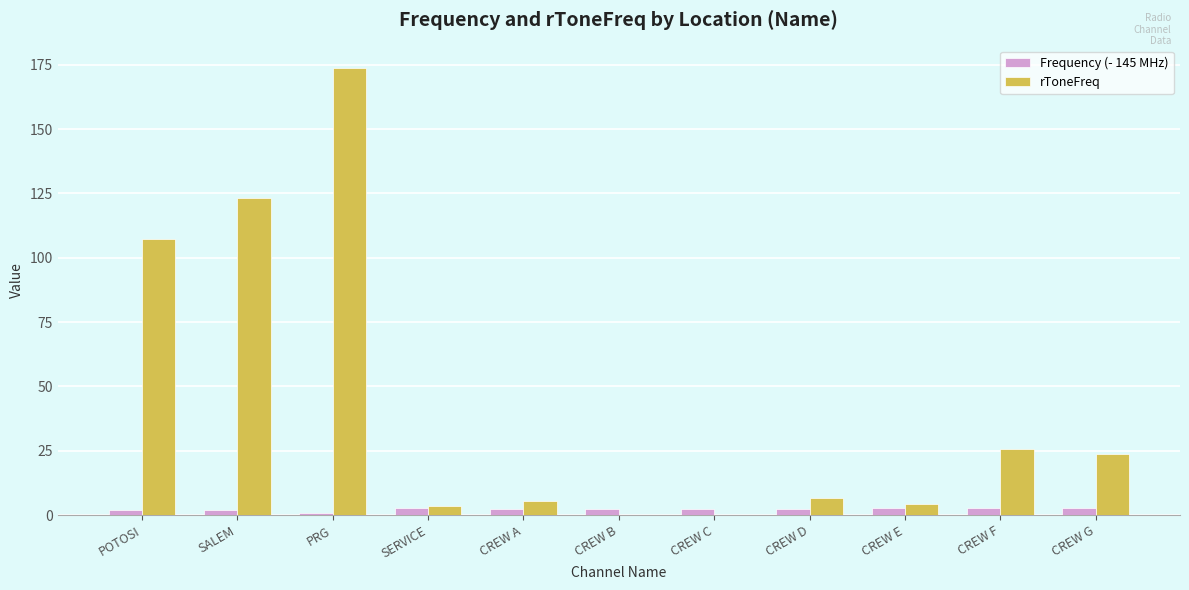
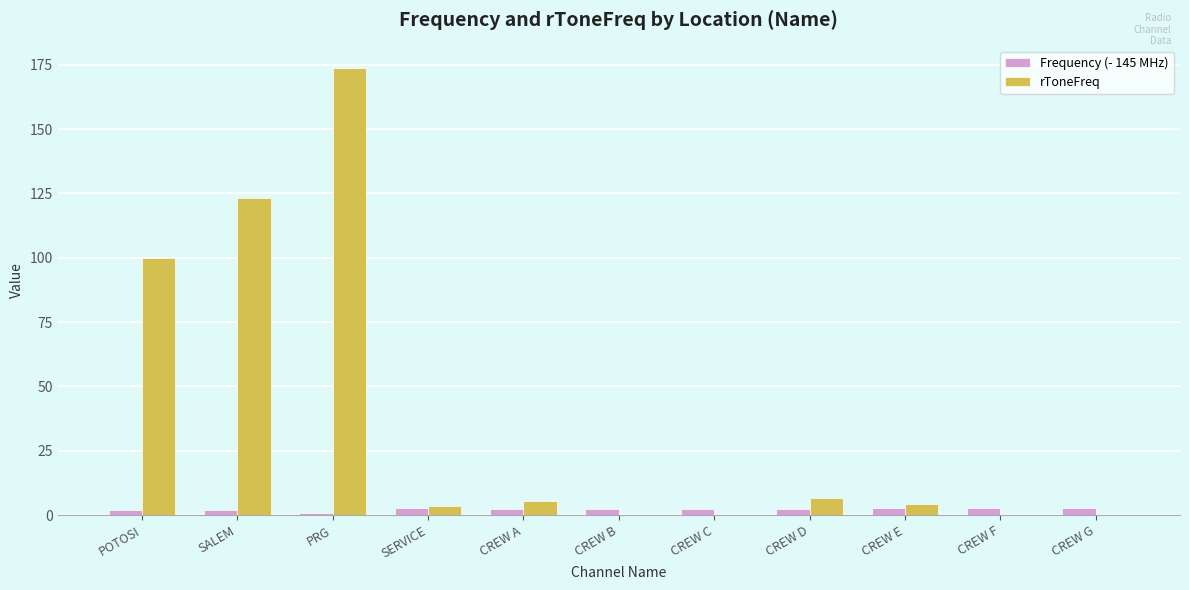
  {
    "Frequency (- 145 MHz)": {
      "POTOSI": 2,
      "SALEM": 2,
      "SERVICE": 3,
      "CREW A": 2,
      "CREW B": 2,
      "CREW C": 3,
      "CREW D": 3,
      "CREW E": 3,
      "CREW F": 3,
      "CREW G": 3
    },
    "rToneFreq": {
-     "POTOSI": 107,
+     "POTOSI": 100,
      "SALEM": 123,
      "PRG": 174,
      "SERVICE": 4,
      "CREW A": 5,
      "CREW B": 0,
      "CREW C": 0,
      "CREW D": 7,
      "CREW E": 4,
-     "CREW F": 26,
-     "CREW G": 24
+     "CREW F": 0,
+     "CREW G": 0
    }
  }
